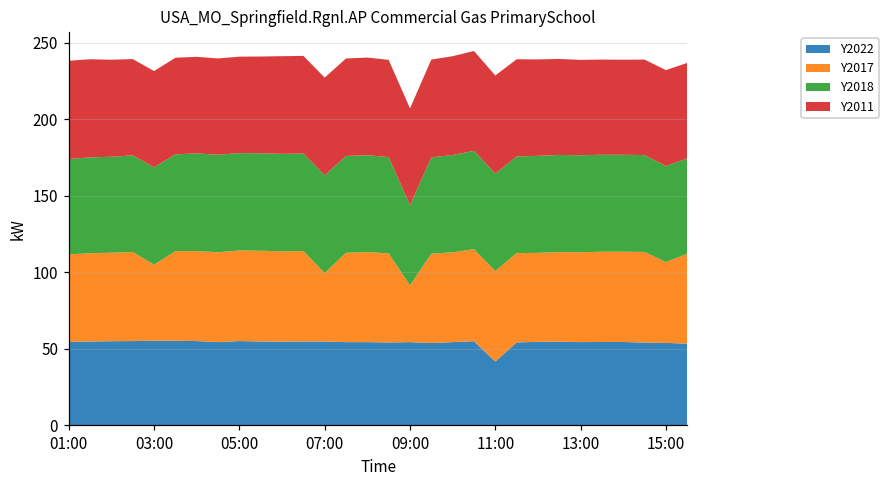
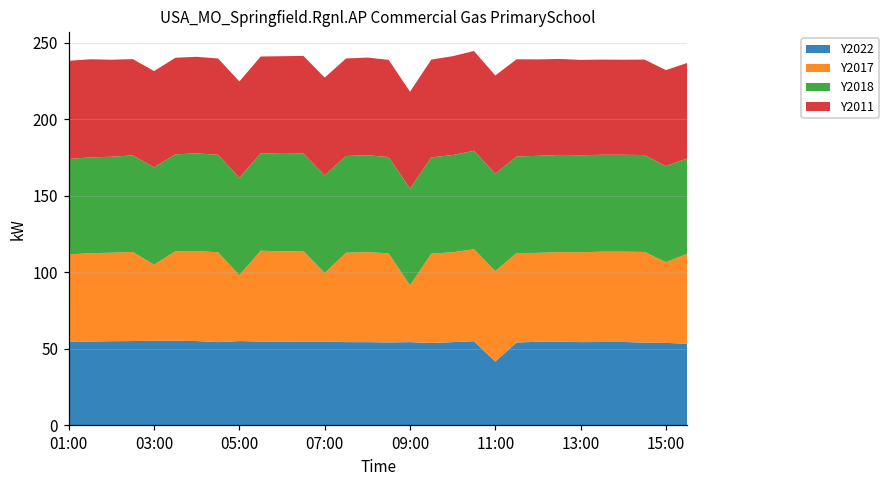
  {
    "Y2022": {
      "01:00": 55,
      "03:00": 55,
      "05:00": 55,
      "07:00": 55,
      "09:00": 54,
      "11:00": 42,
      "13:00": 54,
      "15:00": 54
    },
    "Y2017": {
      "01:00": 57,
      "03:00": 50,
-     "05:00": 59,
+     "05:00": 43,
      "07:00": 45,
      "09:00": 37,
      "11:00": 59,
      "13:00": 59,
      "15:00": 53
    },
    "Y2018": {
      "01:00": 62,
      "03:00": 64,
      "05:00": 64,
      "07:00": 64,
-     "09:00": 52,
+     "09:00": 63,
      "11:00": 64,
      "13:00": 63,
      "15:00": 63
    },
    "Y2011": {
      "01:00": 64,
      "03:00": 63,
      "05:00": 63,
      "07:00": 64,
      "09:00": 63,
      "11:00": 64,
      "13:00": 62,
      "15:00": 63
    }
  }
